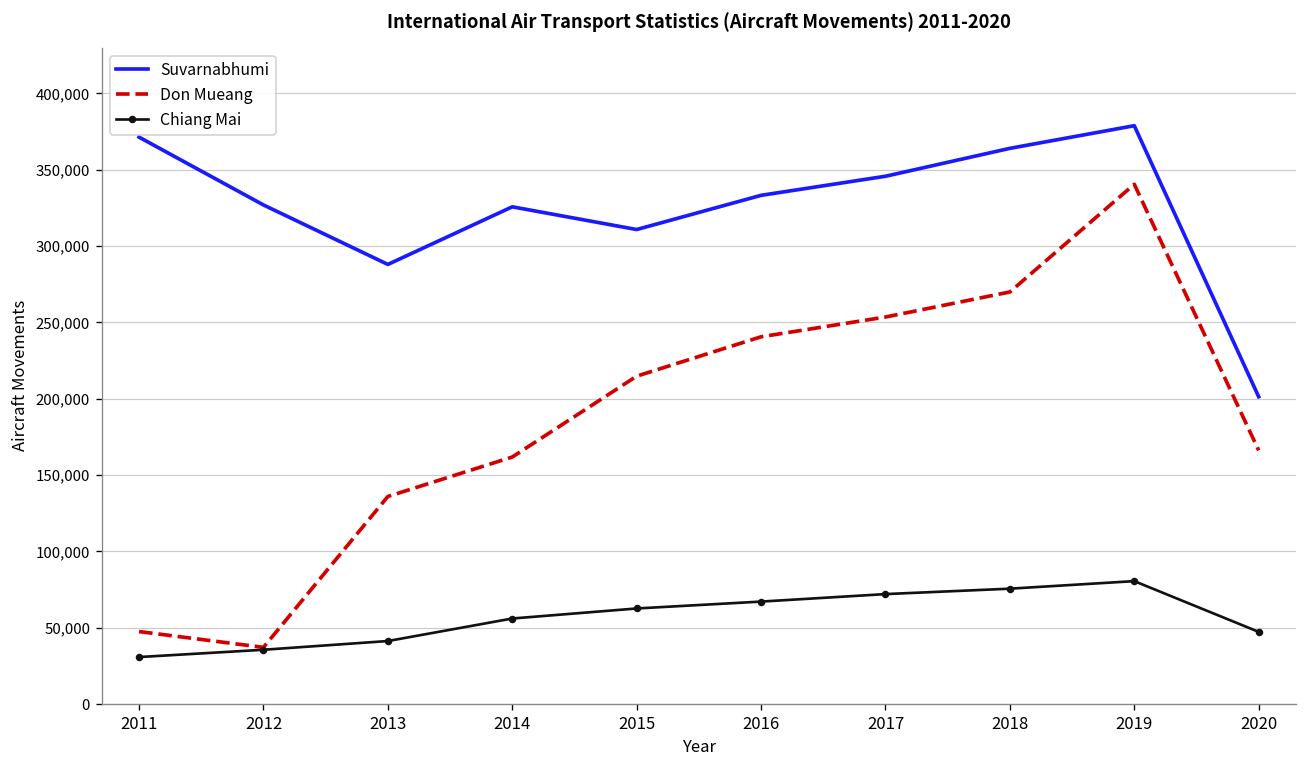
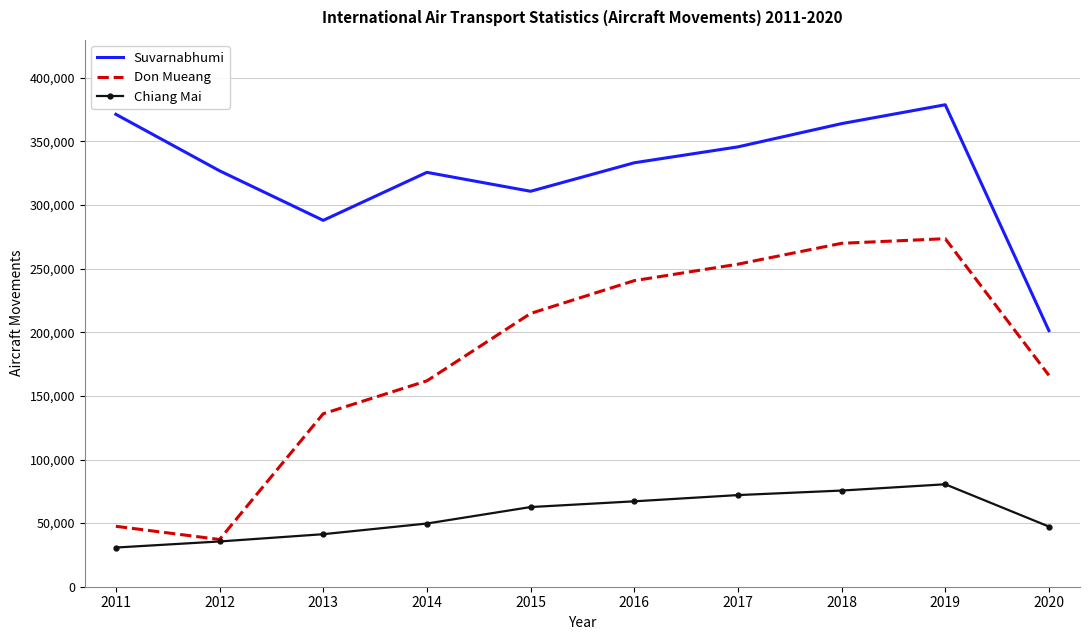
  {
    "Suvarnabhumi": {
      "2011": "371,000",
      "2012": "327,000",
      "2013": "288,000",
      "2014": "326,000",
      "2015": "311,000",
      "2016": "333,000",
      "2017": "346,000",
      "2018": "364,000",
      "2019": "379,000",
      "2020": "201,000"
    },
    "Don Mueang": {
      "2011": "48,000",
      "2013": "136,000",
      "2014": "162,000",
      "2015": "215,000",
      "2016": "241,000",
      "2017": "254,000",
      "2018": "270,000",
-     "2019": "341,000",
+     "2019": "274,000",
      "2020": "166,000"
    },
    "Chiang Mai": {
      "2011": "31,000",
      "2013": "41,000",
-     "2014": "56,000",
+     "2014": "50,000",
      "2015": "63,000",
      "2016": "67,000",
      "2017": "72,000",
      "2018": "76,000",
      "2019": "81,000",
      "2020": "47,000"
    }
  }
